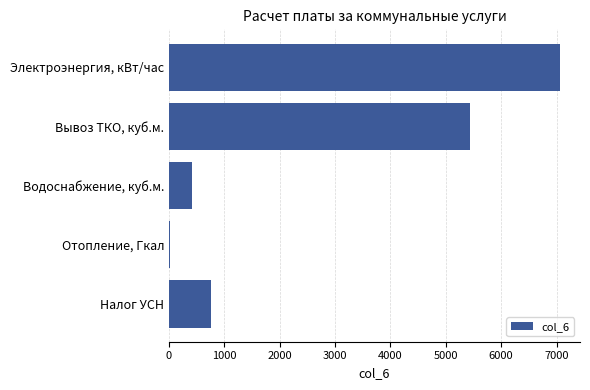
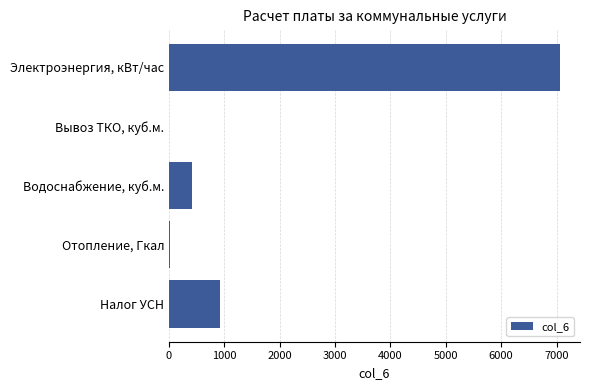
  {
    "Электроэнергия, кВт/час": 7100,
-   "Вывоз ТКО, куб.м.": 5400,
+   "Вывоз ТКО, куб.м.": 0,
    "Водоснабжение, куб.м.": 400,
-   "Налог УСН": 800
+   "Налог УСН": 900
  }
